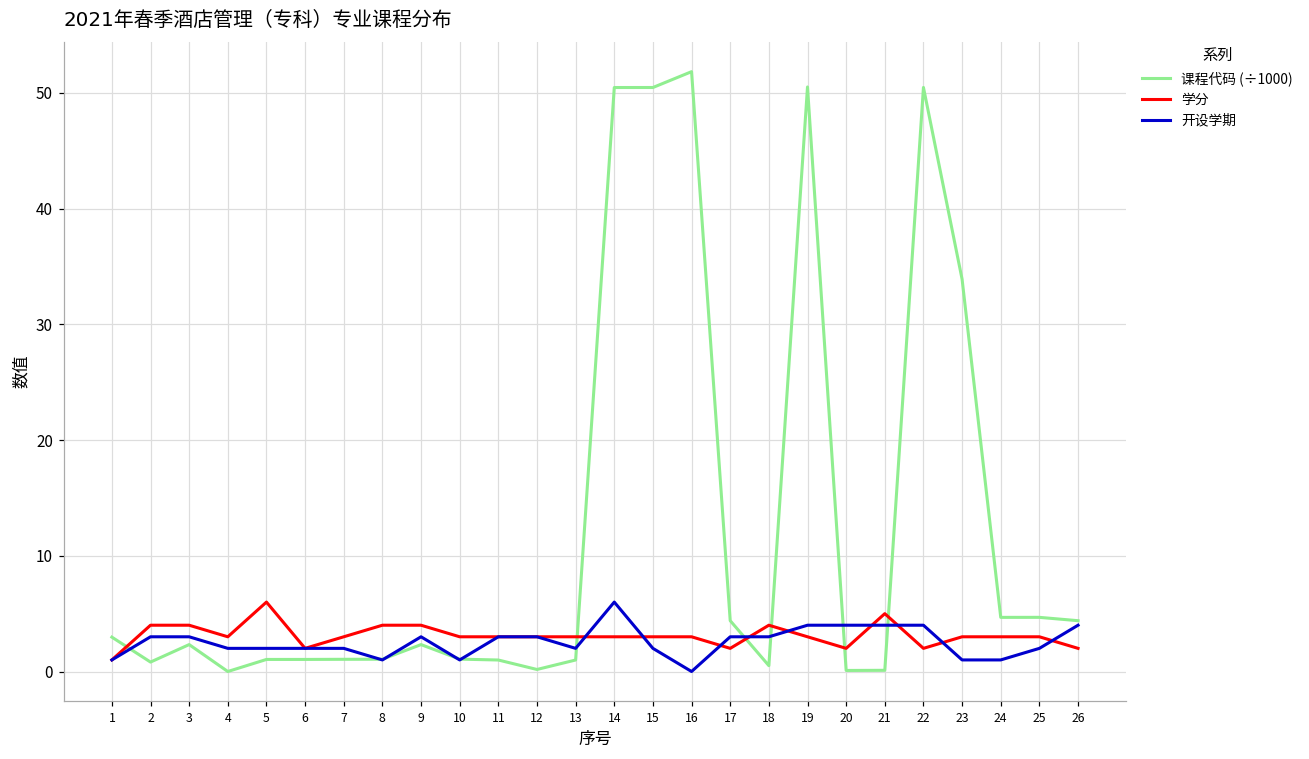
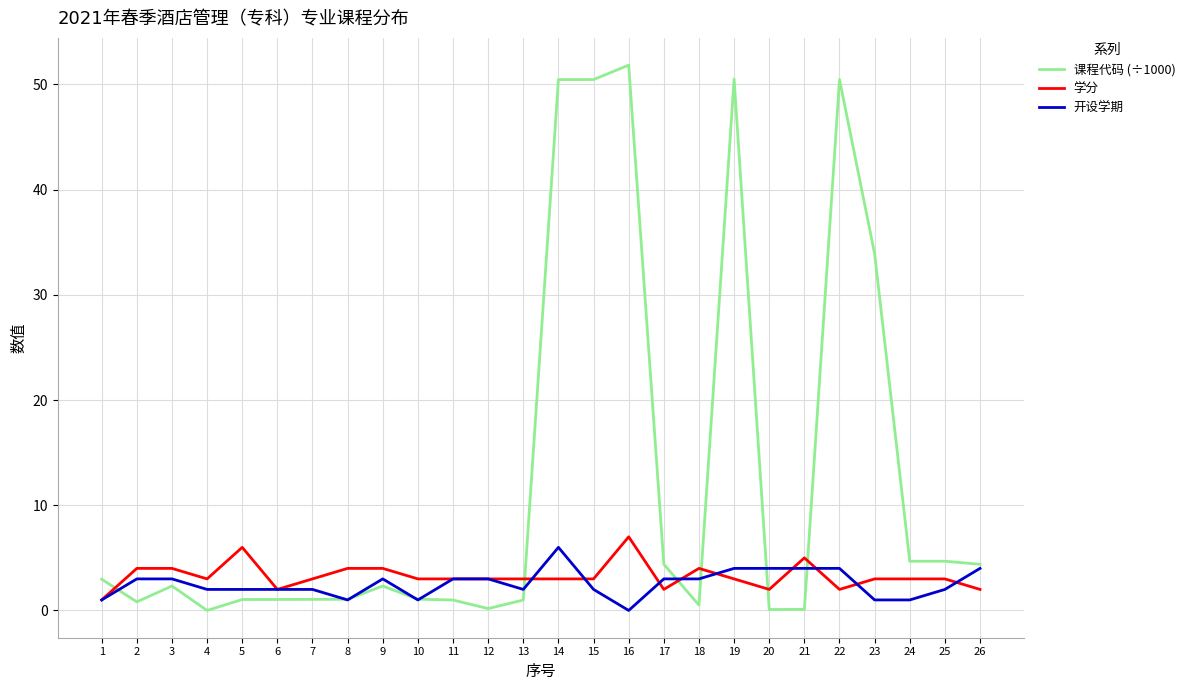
  {
    "课程代码 (÷1000)": {
      "1": 3,
      "2": 1,
      "3": 2.3,
      "4": 0,
      "5": 1,
      "6": 1,
      "7": 1,
      "9": 2.3,
      "11": 1,
      "12": 0,
      "13": 1,
      "14": 50.5,
      "15": 50.5,
      "16": 52,
      "17": 4.4,
      "18": 0.5,
      "19": 50.5,
      "20": 0,
      "21": 0,
      "22": 50.5,
      "23": 34,
      "24": 4.7,
      "25": 4.7,
      "26": 4.4
    },
    "学分": {
      "2": 4,
      "3": 4,
      "4": 3,
      "5": 6,
      "7": 3,
      "8": 4,
      "9": 4,
      "10": 3,
      "13": 3,
      "14": 3,
      "15": 3,
-     "16": 3,
+     "16": 7,
      "17": 2,
      "18": 4,
      "19": 3,
      "20": 2,
      "21": 5,
      "22": 2,
      "23": 3,
      "24": 3,
      "25": 3,
      "26": 2
    },
    "开设学期": {
      "2": 3,
      "3": 3,
      "4": 2,
      "5": 2,
      "7": 2,
      "9": 3,
      "13": 2,
      "14": 6,
      "15": 2,
      "16": 0,
      "17": 3,
      "18": 3,
      "19": 4,
      "20": 4,
      "21": 4,
      "22": 4,
      "23": 1,
      "24": 1,
      "25": 2,
      "26": 4
    }
  }
